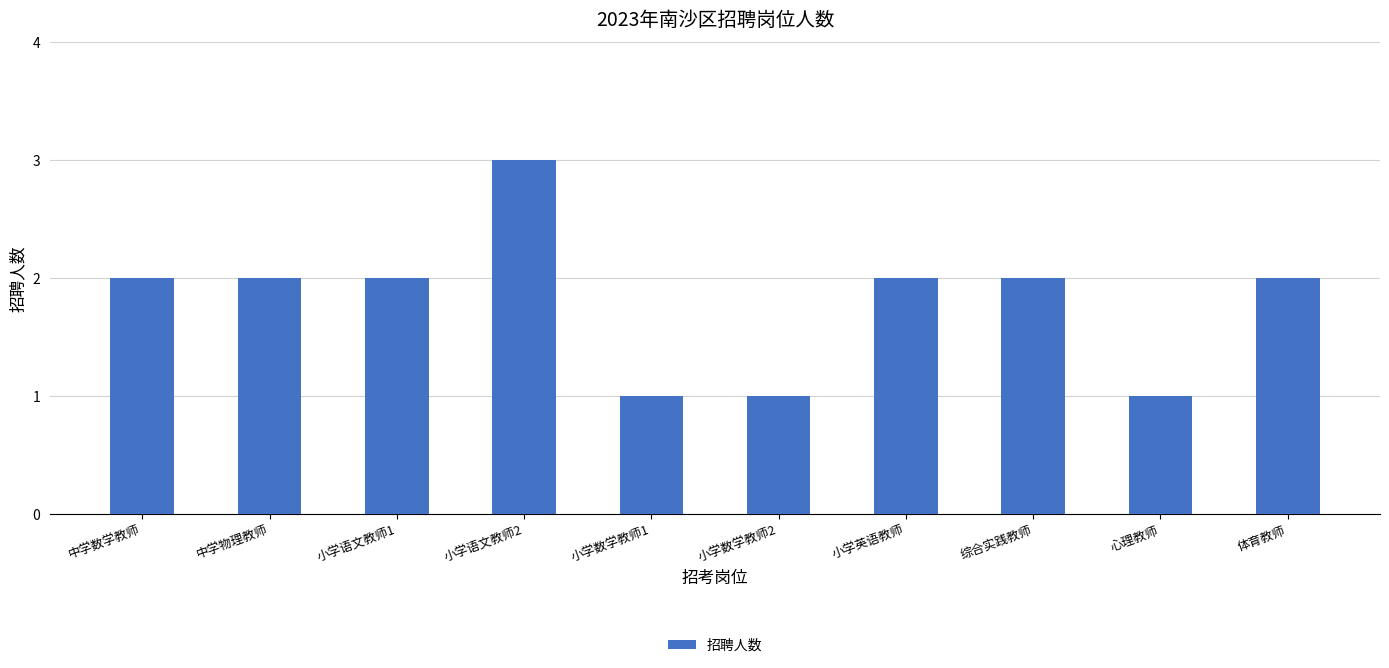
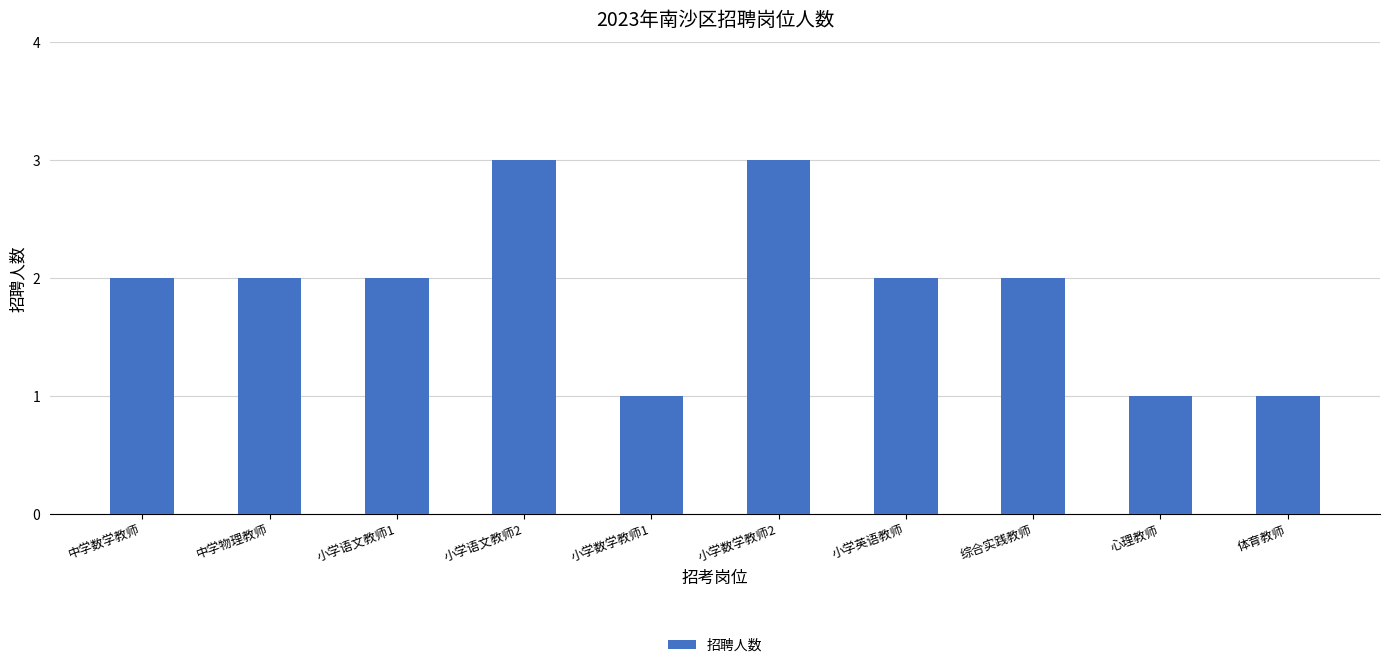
  {
    "中学数学教师": 2,
    "中学物理教师": 2,
    "小学语文教师1": 2,
    "小学语文教师2": 3,
    "小学数学教师1": 1,
-   "小学数学教师2": 1,
+   "小学数学教师2": 3,
    "小学英语教师": 2,
    "综合实践教师": 2,
    "心理教师": 1,
-   "体育教师": 2
+   "体育教师": 1
  }
